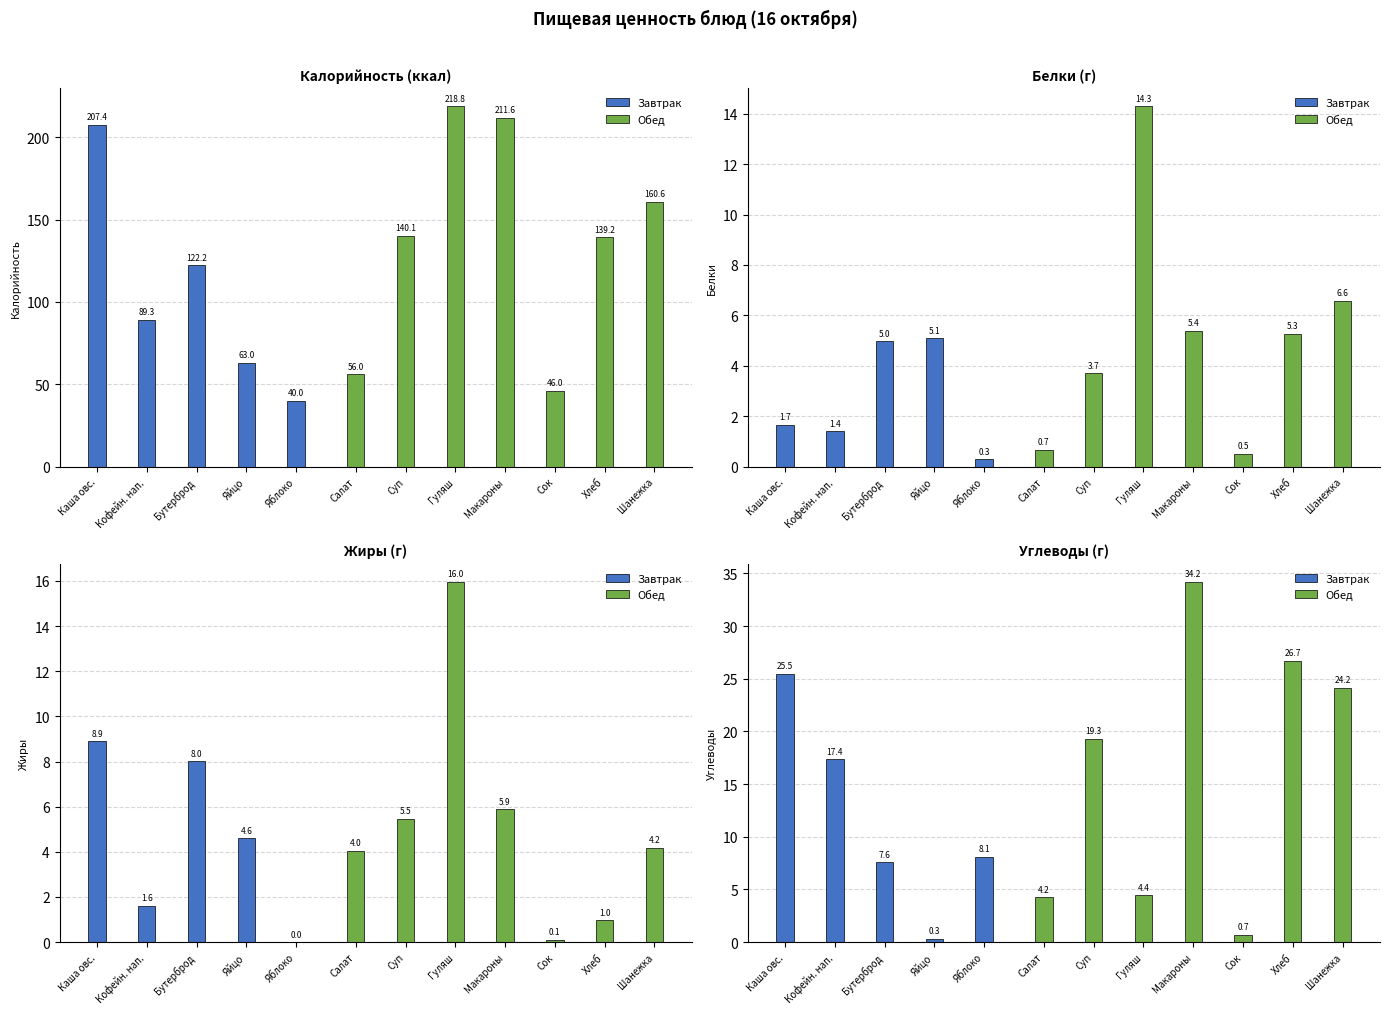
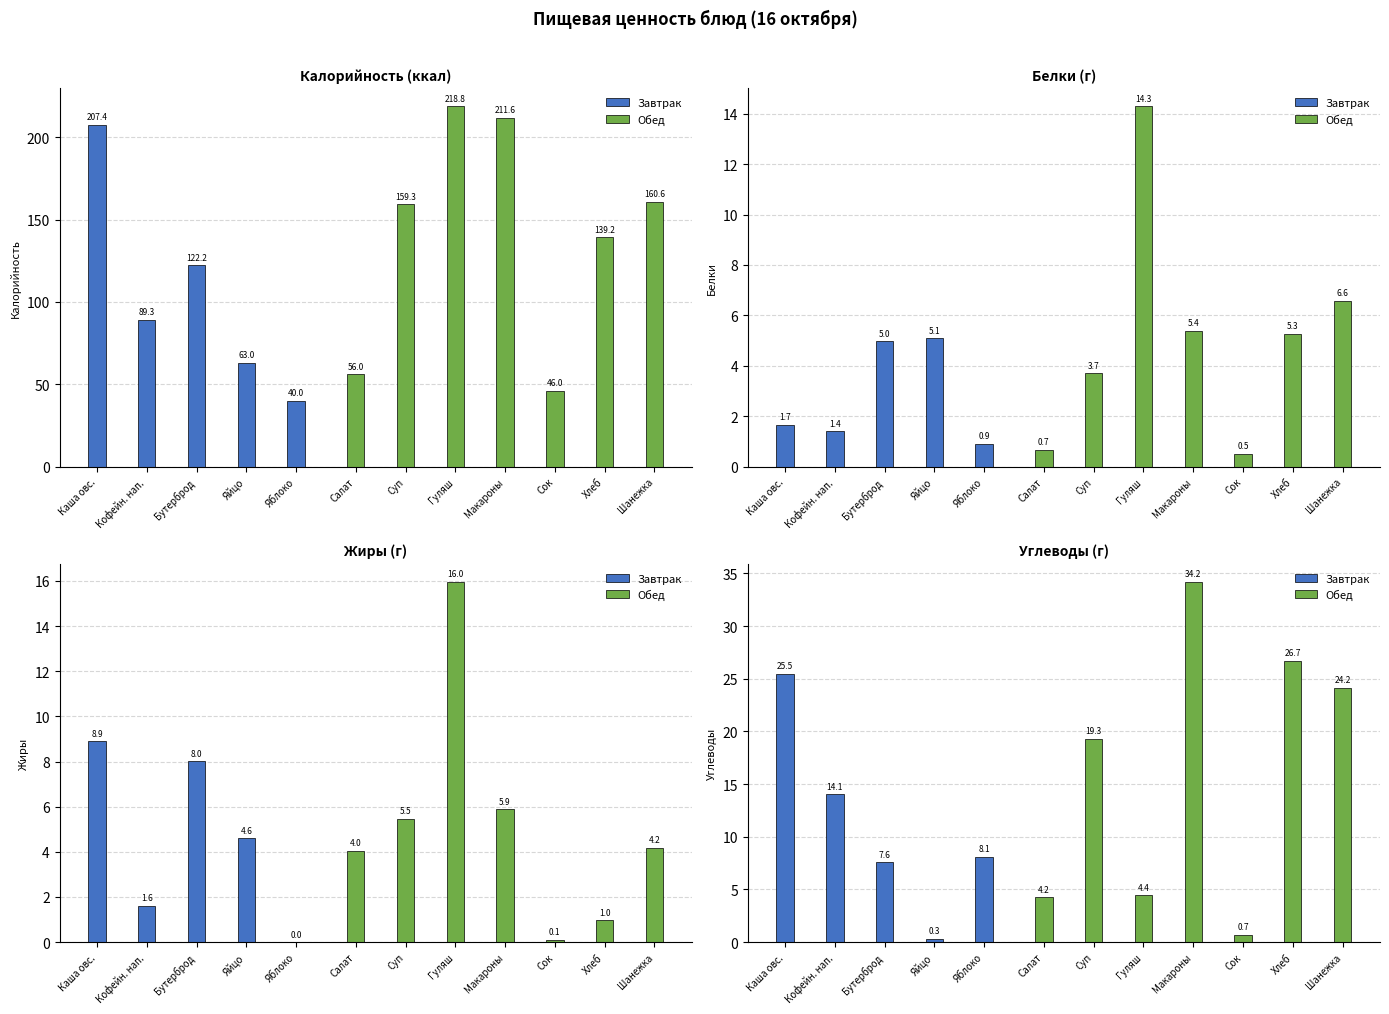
  {
    "Калорийность (ккал)": {
      "Завтрак": {
        "Каша овс.": 207.4,
        "Кофейн. нап.": 89.3,
        "Бутерброд": 122.2,
        "Яйцо": 63.0,
        "Яблоко": 40.0
      },
      "Обед": {
        "Салат": 56.0,
-       "Суп": 140.1,
+       "Суп": 159.3,
        "Гуляш": 218.8,
        "Макароны": 211.6,
        "Сок": 46.0,
        "Хлеб": 139.2,
        "Шанежка": 160.6
      }
    },
    "Белки (г)": {
      "Завтрак": {
        "Каша овс.": 1.7,
        "Кофейн. нап.": 1.4,
        "Бутерброд": 5.0,
        "Яйцо": 5.1,
-       "Яблоко": 0.3
+       "Яблоко": 0.9
      },
      "Обед": {
        "Салат": 0.7,
        "Суп": 3.7,
        "Гуляш": 14.3,
        "Макароны": 5.4,
        "Сок": 0.5,
        "Хлеб": 5.3,
        "Шанежка": 6.6
      }
    },
    "Жиры (г)": {
      "Завтрак": {
        "Каша овс.": 8.9,
        "Кофейн. нап.": 1.6,
        "Бутерброд": 8.0,
        "Яйцо": 4.6,
        "Яблоко": 0.0
      },
      "Обед": {
        "Салат": 4.0,
        "Суп": 5.5,
        "Гуляш": 16.0,
        "Макароны": 5.9,
        "Сок": 0.1,
        "Хлеб": 1.0,
        "Шанежка": 4.2
      }
    },
    "Углеводы (г)": {
      "Завтрак": {
        "Каша овс.": 25.5,
-       "Кофейн. нап.": 17.4,
+       "Кофейн. нап.": 14.1,
        "Бутерброд": 7.6,
        "Яйцо": 0.3,
        "Яблоко": 8.1
      },
      "Обед": {
        "Салат": 4.2,
        "Суп": 19.3,
        "Гуляш": 4.4,
        "Макароны": 34.2,
        "Сок": 0.7,
        "Хлеб": 26.7,
        "Шанежка": 24.2
      }
    }
  }
